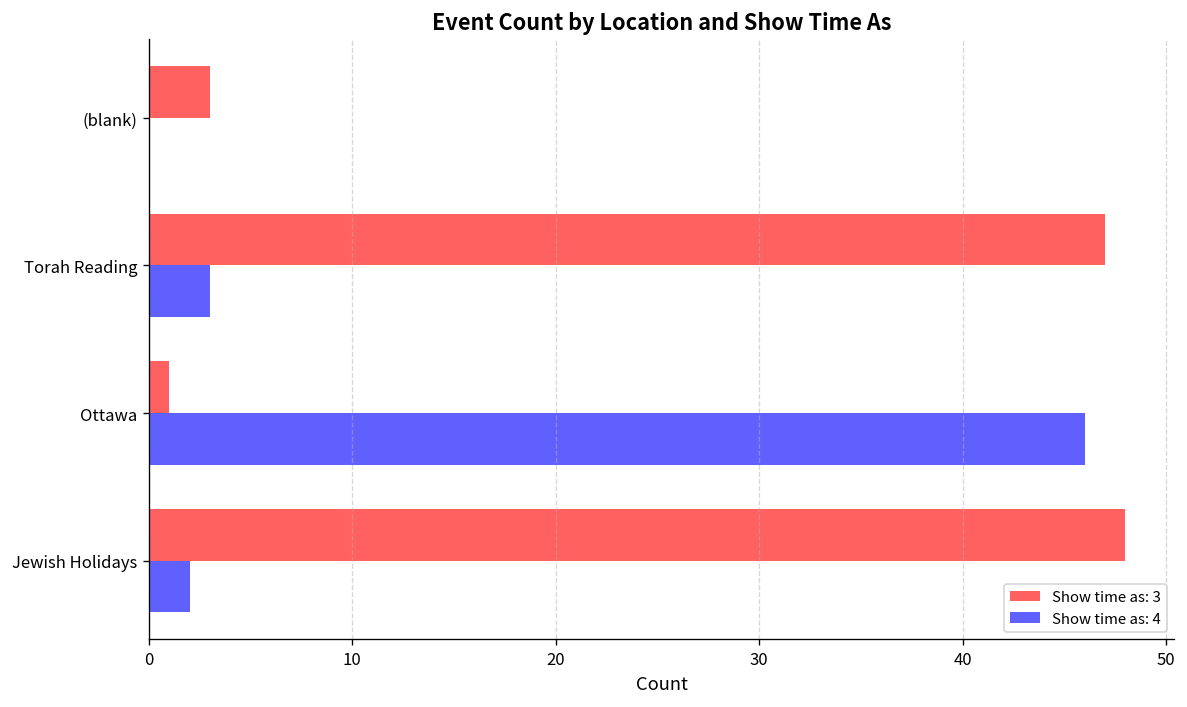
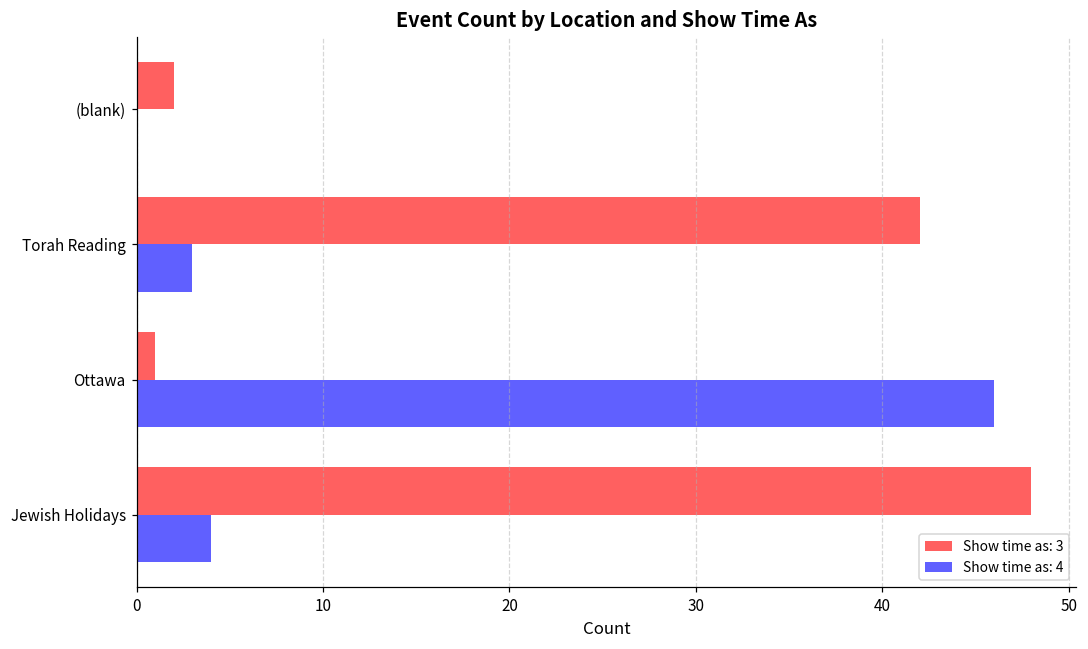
  {
    "Show time as: 3": {
-     "(blank)": 3,
-     "Torah Reading": 47,
+     "(blank)": 2,
+     "Torah Reading": 42,
      "Ottawa": 1,
      "Jewish Holidays": 48
    },
    "Show time as: 4": {
      "(blank)": 0,
      "Torah Reading": 3,
      "Ottawa": 46,
-     "Jewish Holidays": 2
+     "Jewish Holidays": 4
    }
  }
